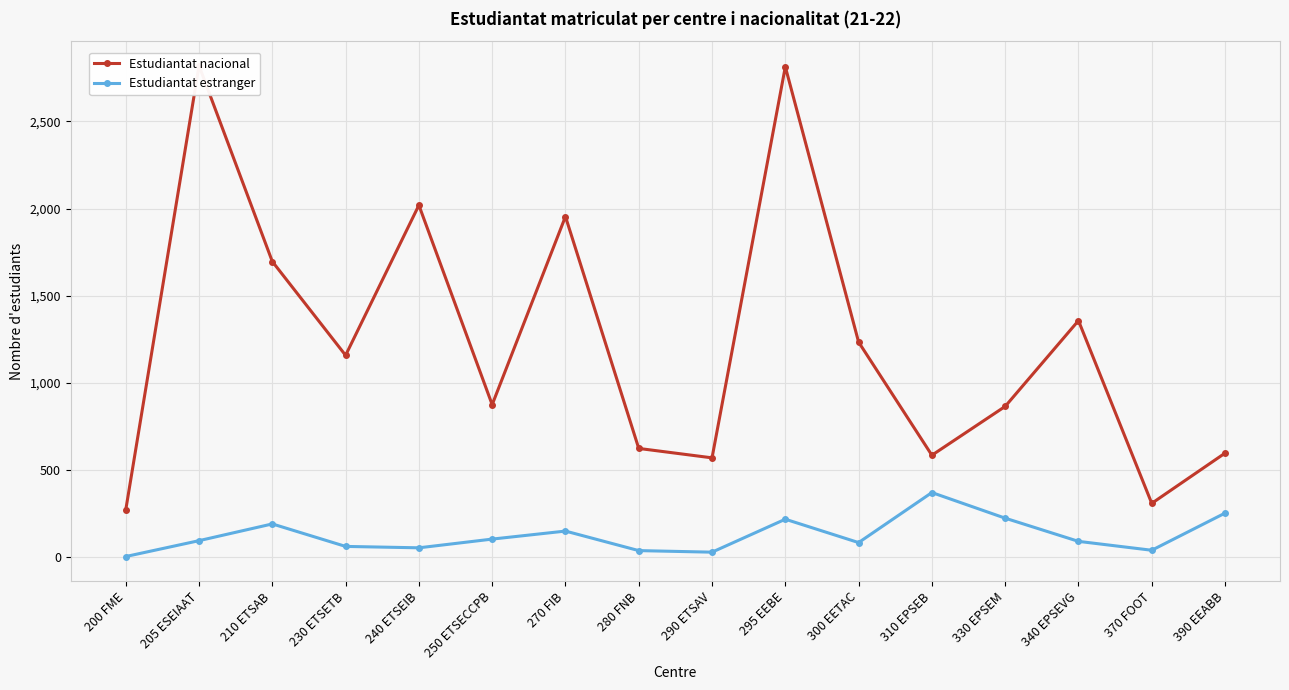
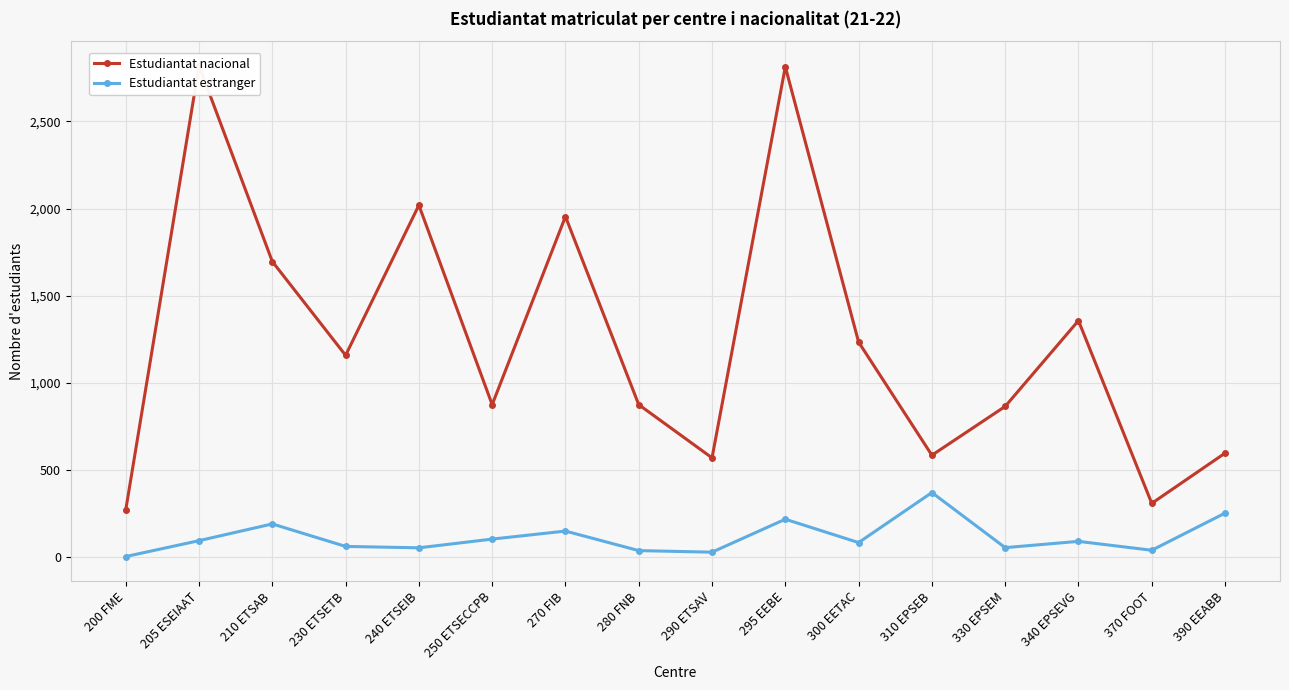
  {
    "Estudiantat nacional": {
      "200 FME": "270",
      "210 ETSAB": "1,700",
      "230 ETSETB": "1,160",
      "240 ETSEIB": "2,020",
      "250 ETSECCPB": "880",
      "270 FIB": "1,950",
-     "280 FNB": "620",
+     "280 FNB": "880",
      "290 ETSAV": "570",
      "295 EEBE": "2,810",
      "300 EETAC": "1,230",
      "310 EPSEB": "590",
      "330 EPSEM": "870",
      "340 EPSEVG": "1,360",
      "370 FOOT": "310",
      "390 EEABB": "600"
    },
    "Estudiantat estranger": {
      "200 FME": "0",
      "205 ESEIAAT": "100",
      "210 ETSAB": "190",
      "230 ETSETB": "60",
      "240 ETSEIB": "50",
      "250 ETSECCPB": "100",
      "270 FIB": "150",
      "280 FNB": "40",
      "290 ETSAV": "30",
      "295 EEBE": "220",
      "300 EETAC": "80",
      "310 EPSEB": "370",
-     "330 EPSEM": "220",
+     "330 EPSEM": "60",
      "340 EPSEVG": "90",
      "370 FOOT": "40",
      "390 EEABB": "250"
    }
  }
